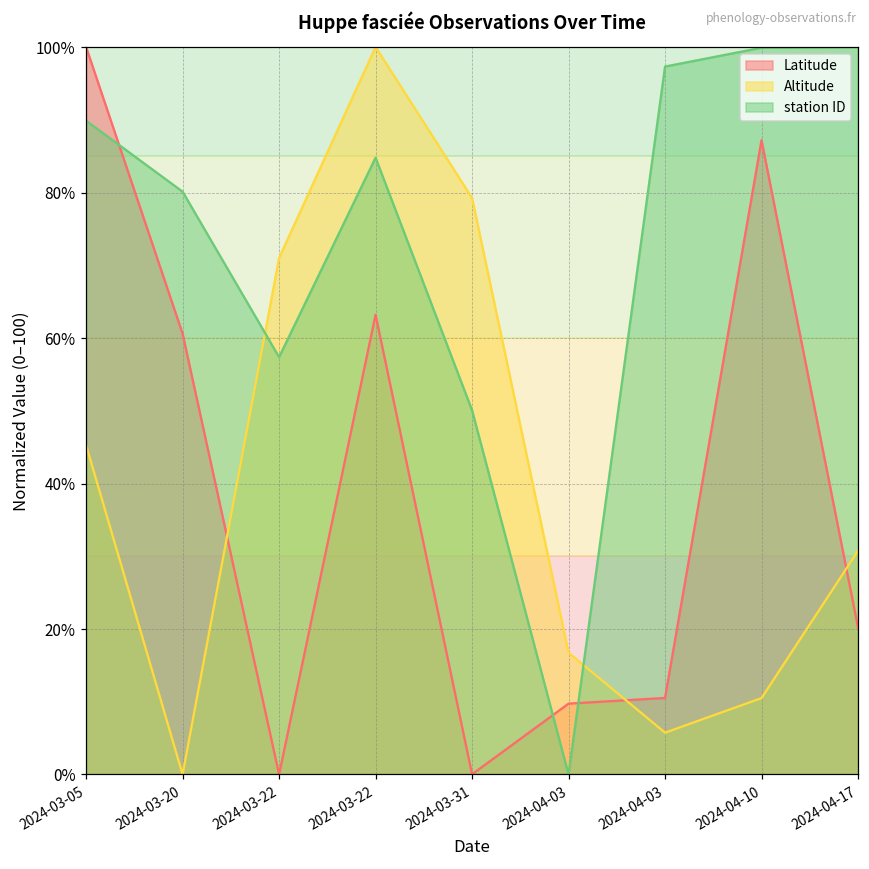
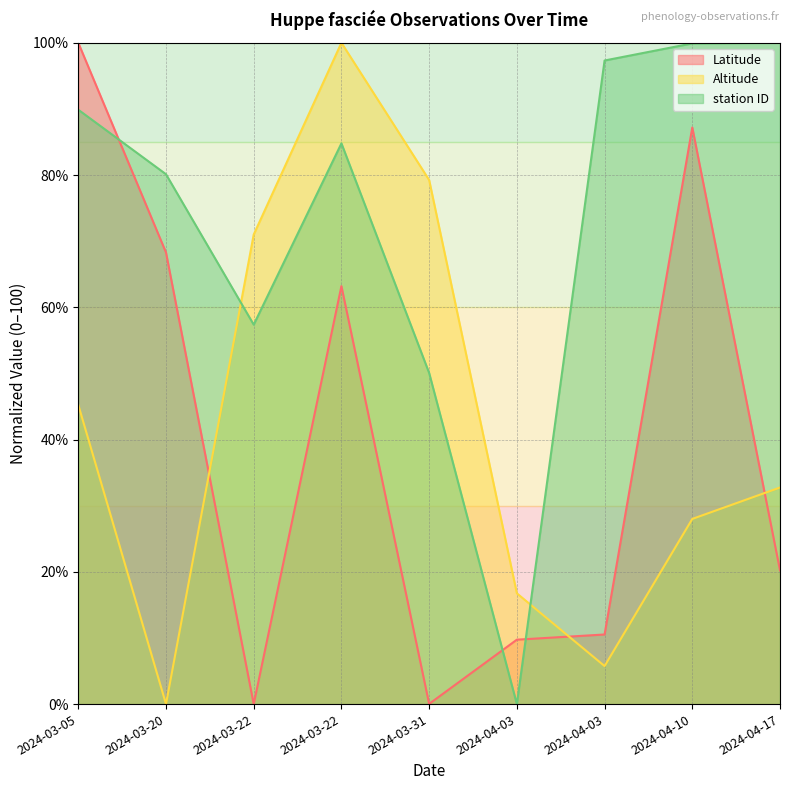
  {
    "Latitude": {
      "2024-03-05": "100%",
-     "2024-03-20": "61%",
+     "2024-03-20": "68%",
      "2024-03-31": "0%",
      "2024-04-10": "87%",
      "2024-04-17": "20%"
    },
    "Altitude": {
      "2024-03-05": "45%",
      "2024-03-20": "0%",
      "2024-03-31": "79%",
-     "2024-04-10": "11%",
-     "2024-04-17": "31%"
+     "2024-04-10": "28%",
+     "2024-04-17": "33%"
    },
    "station ID": {
      "2024-03-05": "90%",
      "2024-03-20": "80%",
      "2024-03-31": "50%",
      "2024-04-10": "100%",
      "2024-04-17": "100%"
    }
  }
